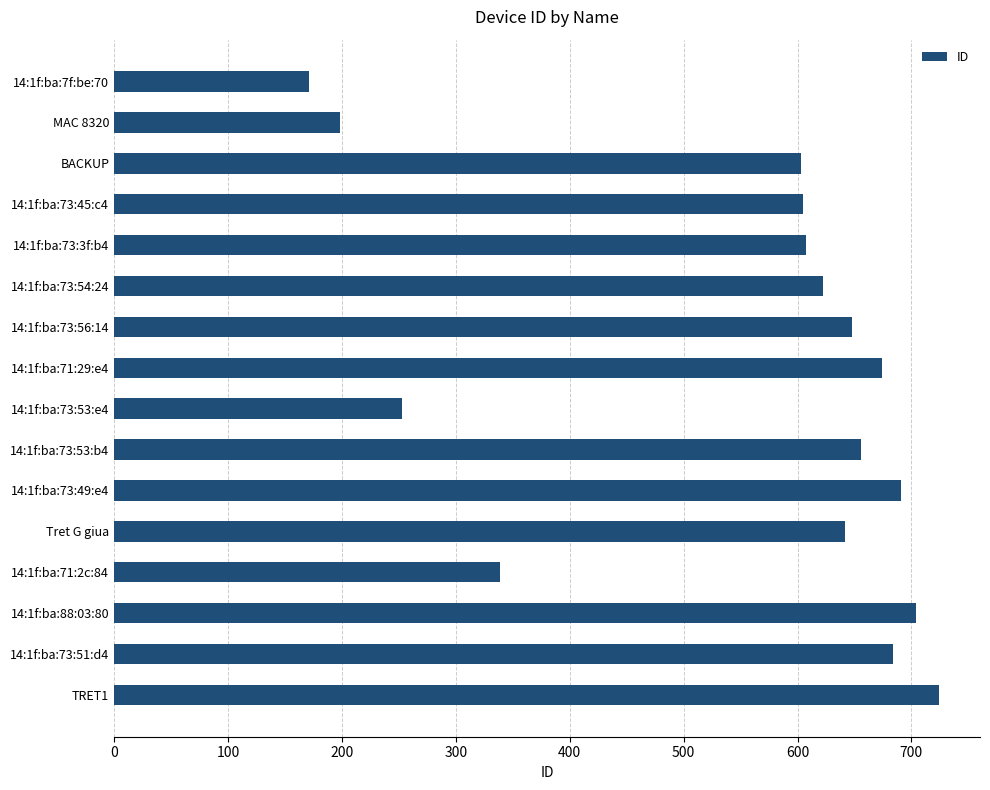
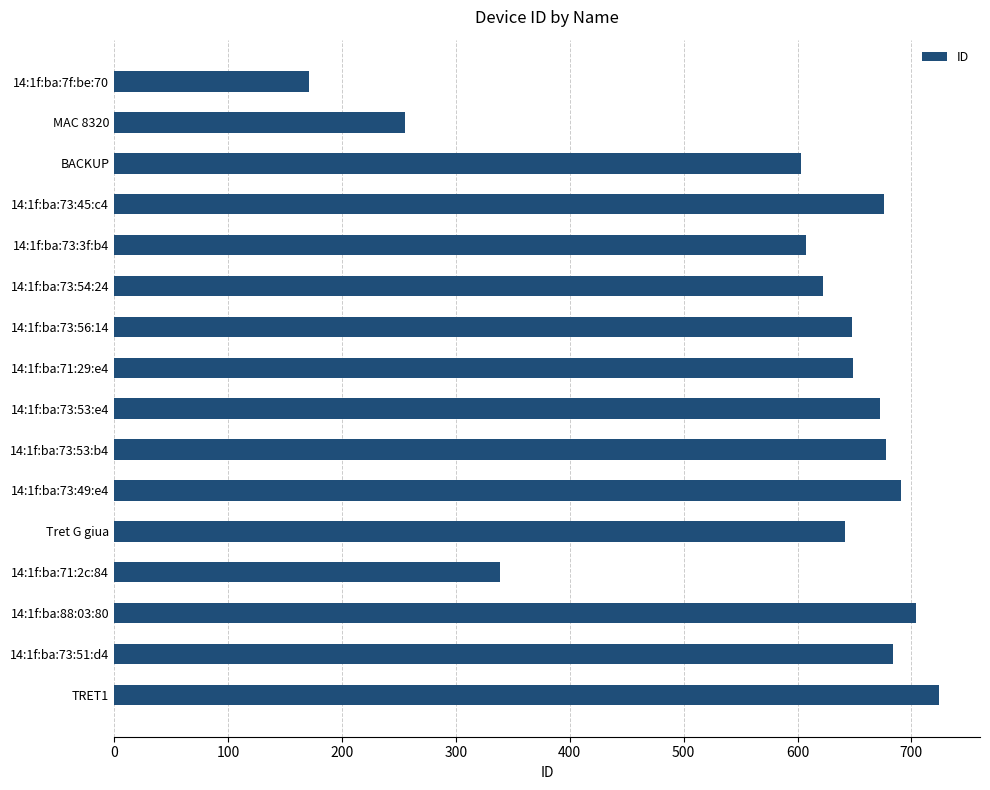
  {
    "14:1f:ba:7f:be:70": 171,
-   "MAC 8320": 198,
+   "MAC 8320": 255,
    "BACKUP": 603,
-   "14:1f:ba:73:45:c4": 605,
+   "14:1f:ba:73:45:c4": 676,
    "14:1f:ba:73:3f:b4": 607,
    "14:1f:ba:73:54:24": 622,
    "14:1f:ba:73:56:14": 648,
-   "14:1f:ba:71:29:e4": 674,
-   "14:1f:ba:73:53:e4": 253,
-   "14:1f:ba:73:53:b4": 656,
+   "14:1f:ba:71:29:e4": 649,
+   "14:1f:ba:73:53:e4": 672,
+   "14:1f:ba:73:53:b4": 678,
    "14:1f:ba:73:49:e4": 691,
    "Tret G giua": 642,
    "14:1f:ba:71:2c:84": 339,
    "14:1f:ba:88:03:80": 704,
    "14:1f:ba:73:51:d4": 684,
    "TRET1": 724
  }
